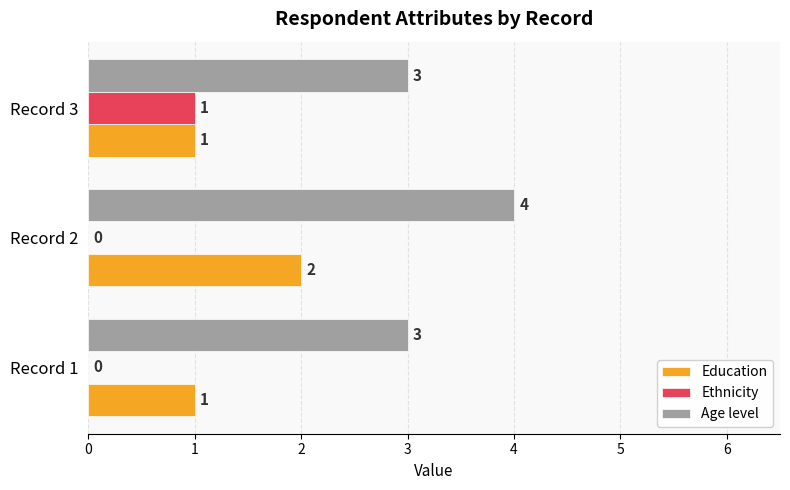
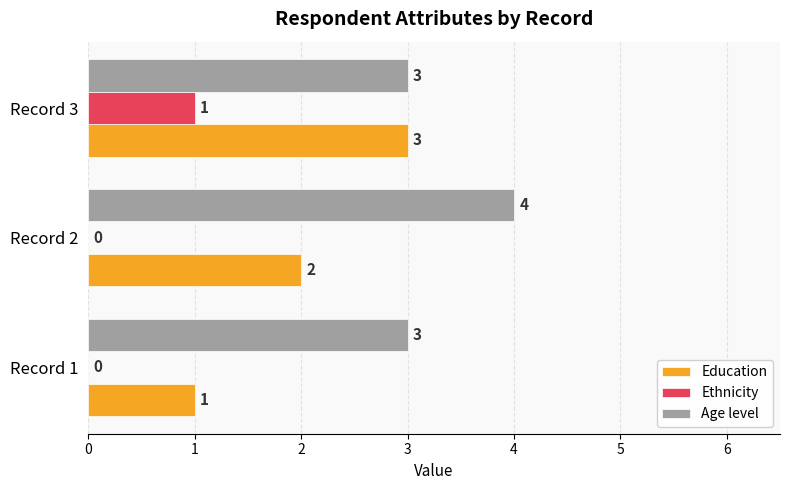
  {
    "Education": {
-     "Record 3": 1,
+     "Record 3": 3,
      "Record 2": 2,
      "Record 1": 1
    },
    "Ethnicity": {
      "Record 3": 1,
      "Record 2": 0,
      "Record 1": 0
    },
    "Age level": {
      "Record 3": 3,
      "Record 2": 4,
      "Record 1": 3
    }
  }
